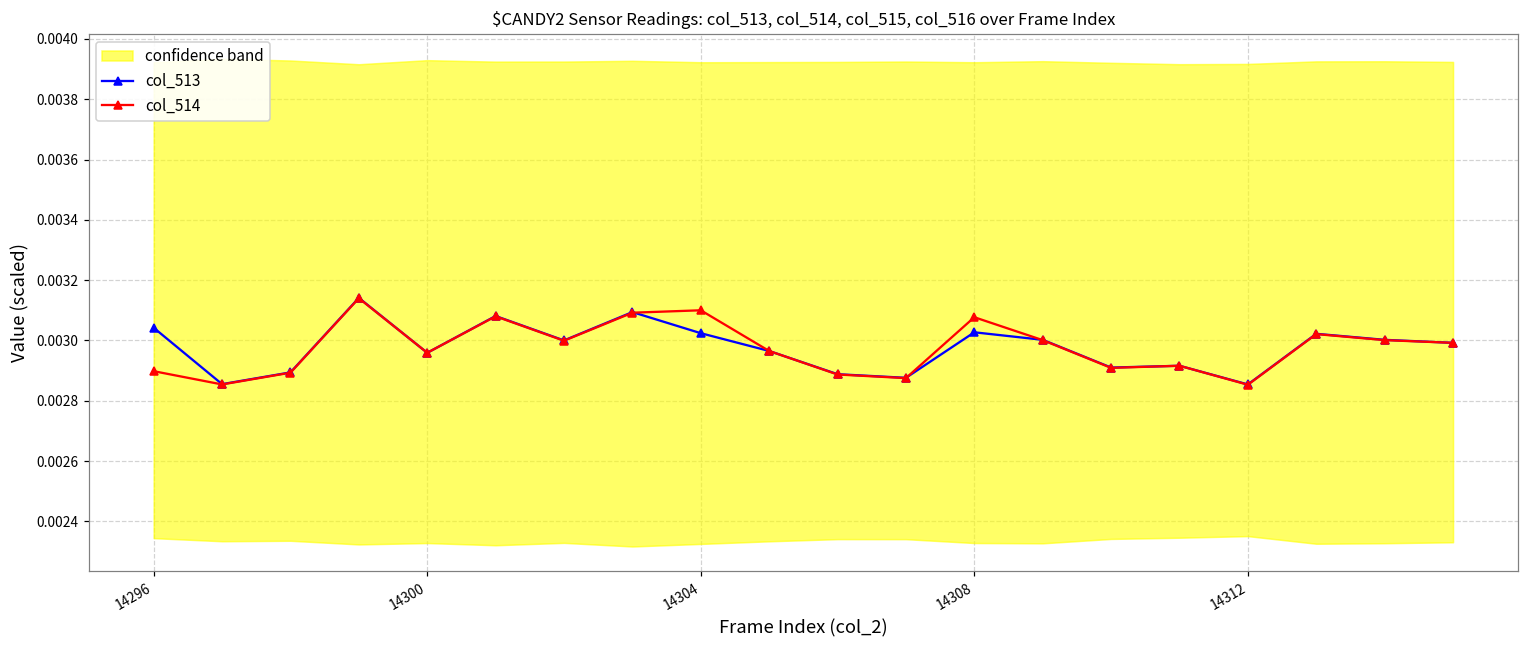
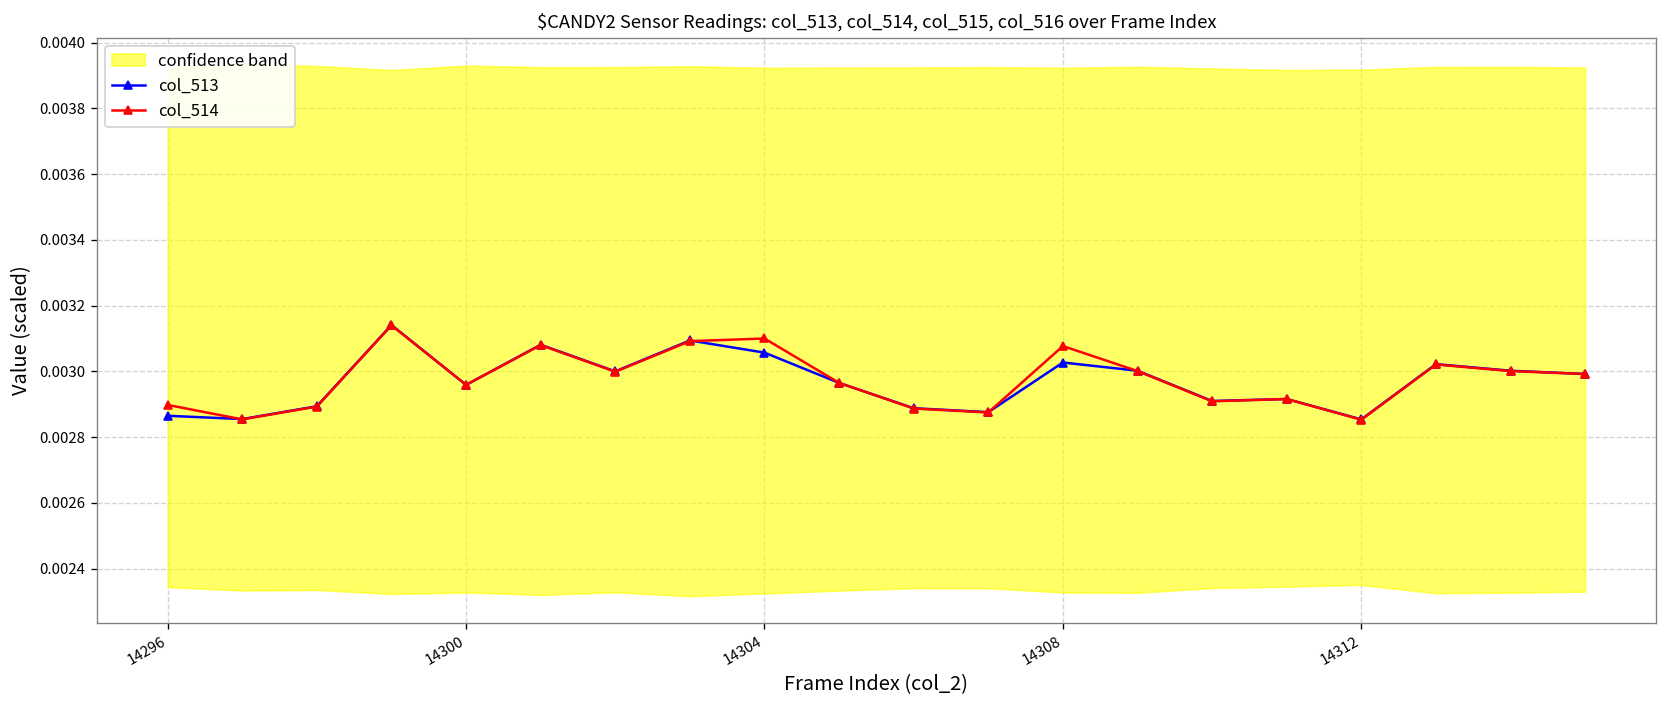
  {
    "col_513": {
-     "14296": 0.00304,
-     "14304": 0.00302,
+     "14296": 0.00287,
+     "14304": 0.00306,
      "14308": 0.00303
    },
    "col_514": {
      "14296": 0.00290,
      "14304": 0.00310,
      "14308": 0.00308
    }
  }
